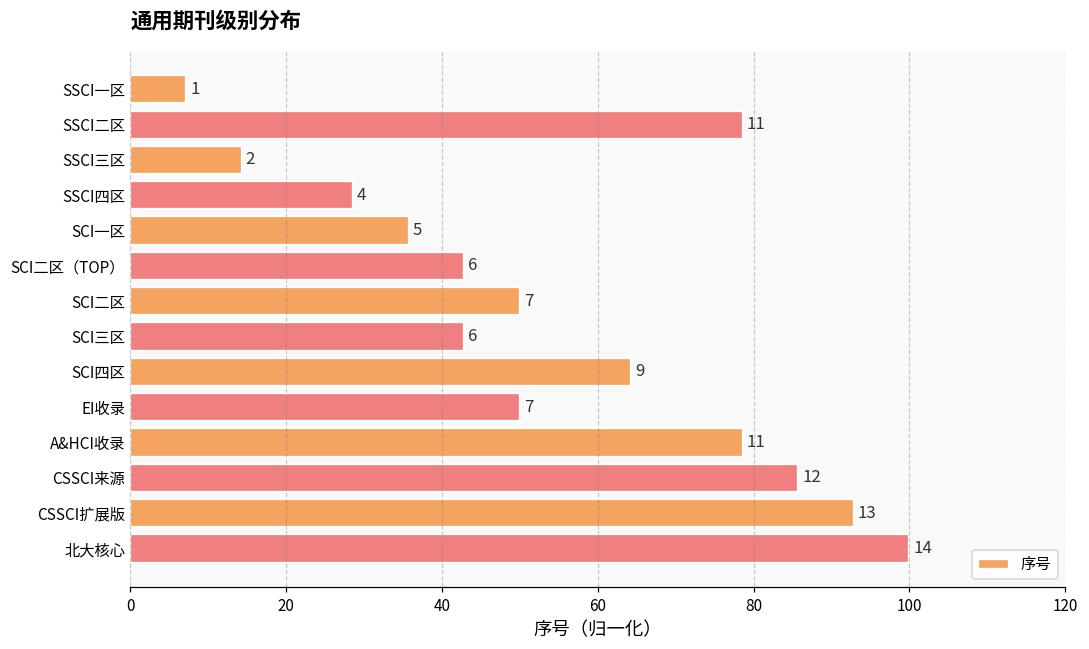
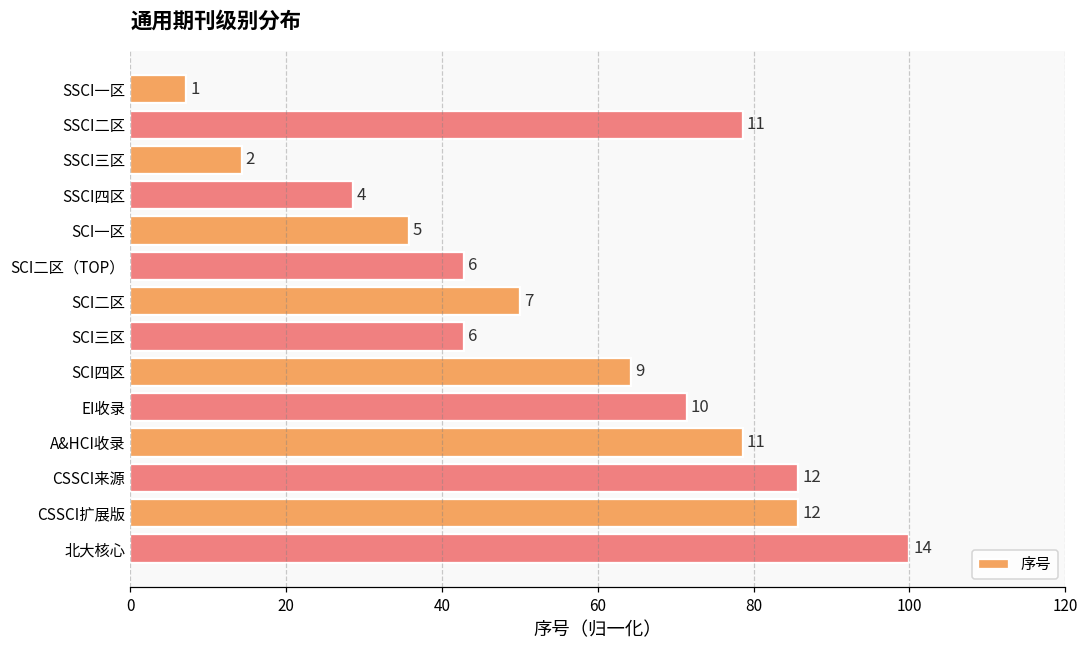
  {
-   "EI收录": 7,
-   "CSSCI扩展版": 13
+   "EI收录": 10,
+   "CSSCI扩展版": 12
  }
